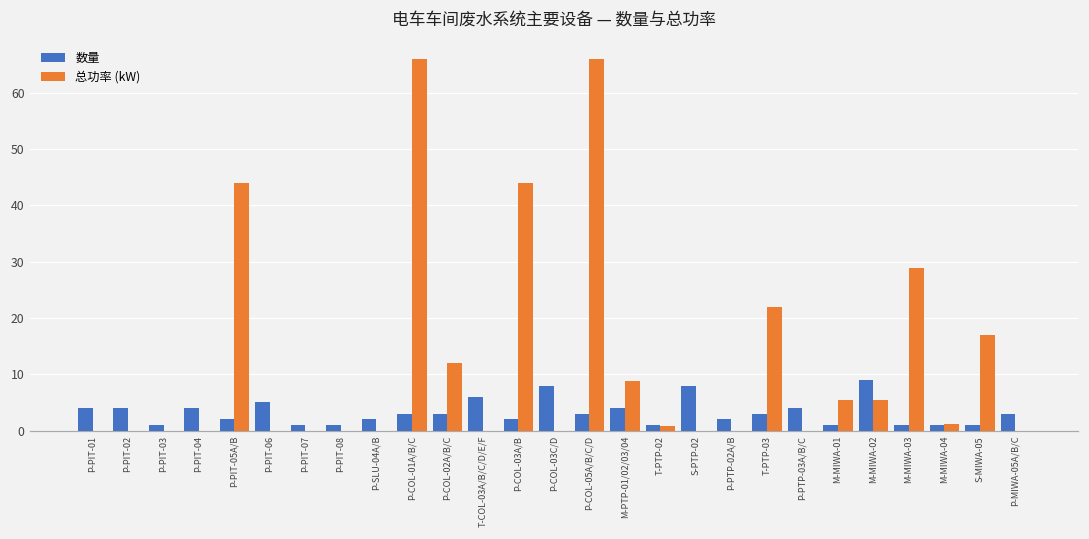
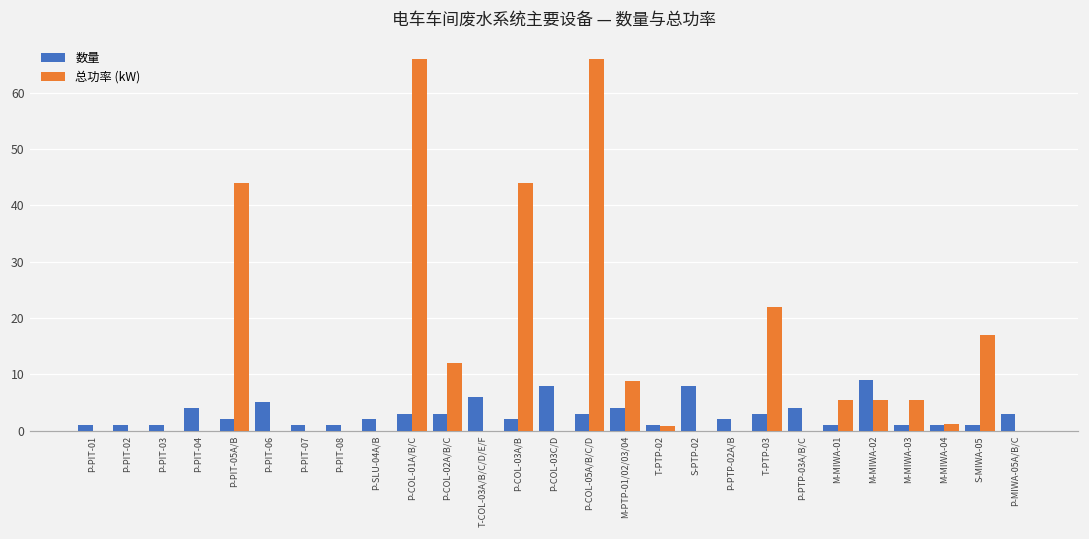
  {
    "数量": {
-     "P-PIT-01": 4,
-     "P-PIT-02": 4,
+     "P-PIT-01": 1,
+     "P-PIT-02": 1,
      "P-PIT-03": 1,
      "P-PIT-04": 4,
      "P-PIT-05A/B": 2,
      "P-PIT-06": 5,
      "P-PIT-07": 1,
      "P-PIT-08": 1,
      "P-SLU-04A/B": 2,
      "P-COL-01A/B/C": 3,
      "P-COL-02A/B/C": 3,
      "T-COL-03A/B/C/D/E/F": 6,
      "P-COL-03A/B": 2,
      "P-COL-03C/D": 8,
      "P-COL-05A/B/C/D": 3,
      "M-PTP-01/02/03/04": 4,
      "T-PTP-02": 1,
      "S-PTP-02": 8,
      "P-PTP-02A/B": 2,
      "T-PTP-03": 3,
      "P-PTP-03A/B/C": 4,
      "M-MIWA-01": 1,
      "M-MIWA-02": 9,
      "M-MIWA-03": 1,
      "M-MIWA-04": 1,
      "S-MIWA-05": 1,
      "P-MIWA-05A/B/C": 3
    },
    "总功率 (kW)": {
      "P-PIT-01": 0,
      "P-PIT-02": 0,
      "P-PIT-03": 0,
      "P-PIT-04": 0,
      "P-PIT-05A/B": 44,
      "P-PIT-06": 0,
      "P-PIT-07": 0,
      "P-PIT-08": 0,
      "P-SLU-04A/B": 0,
      "P-COL-01A/B/C": 66,
      "P-COL-02A/B/C": 12,
      "T-COL-03A/B/C/D/E/F": 0,
      "P-COL-03A/B": 44,
      "P-COL-03C/D": 0,
      "P-COL-05A/B/C/D": 66,
      "M-PTP-01/02/03/04": 9,
      "T-PTP-02": 1,
      "S-PTP-02": 0,
      "P-PTP-02A/B": 0,
      "T-PTP-03": 22,
      "P-PTP-03A/B/C": 0,
      "M-MIWA-01": 6,
      "M-MIWA-02": 6,
-     "M-MIWA-03": 29,
+     "M-MIWA-03": 6,
      "M-MIWA-04": 1,
      "S-MIWA-05": 17,
      "P-MIWA-05A/B/C": 0
    }
  }
